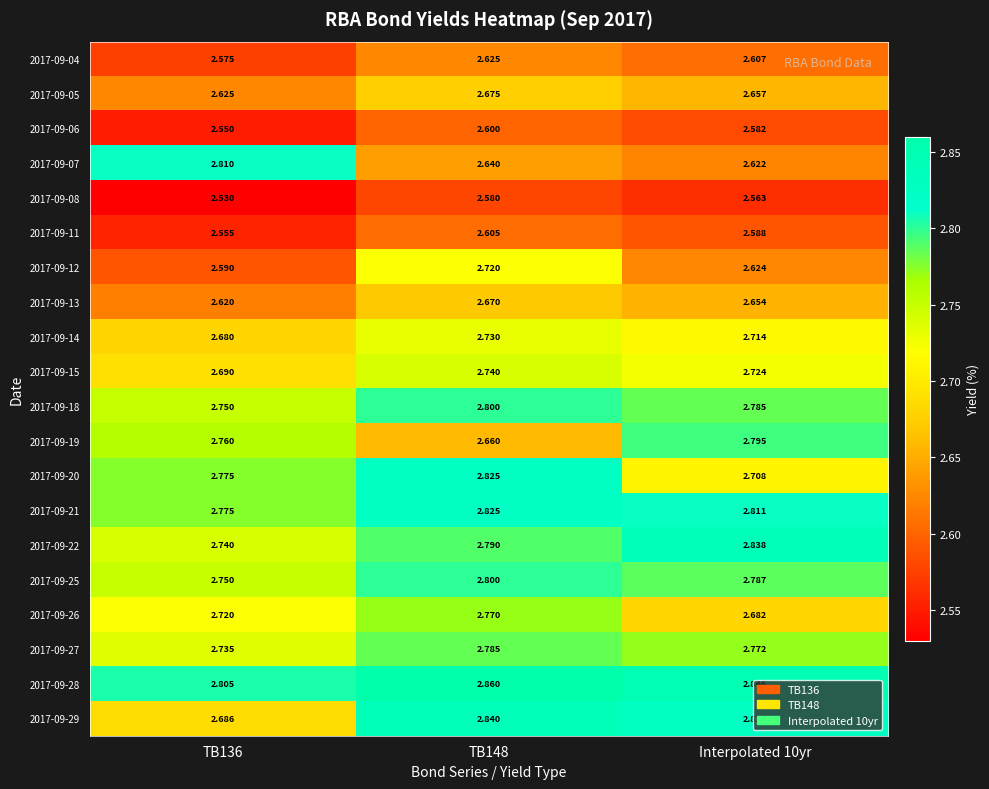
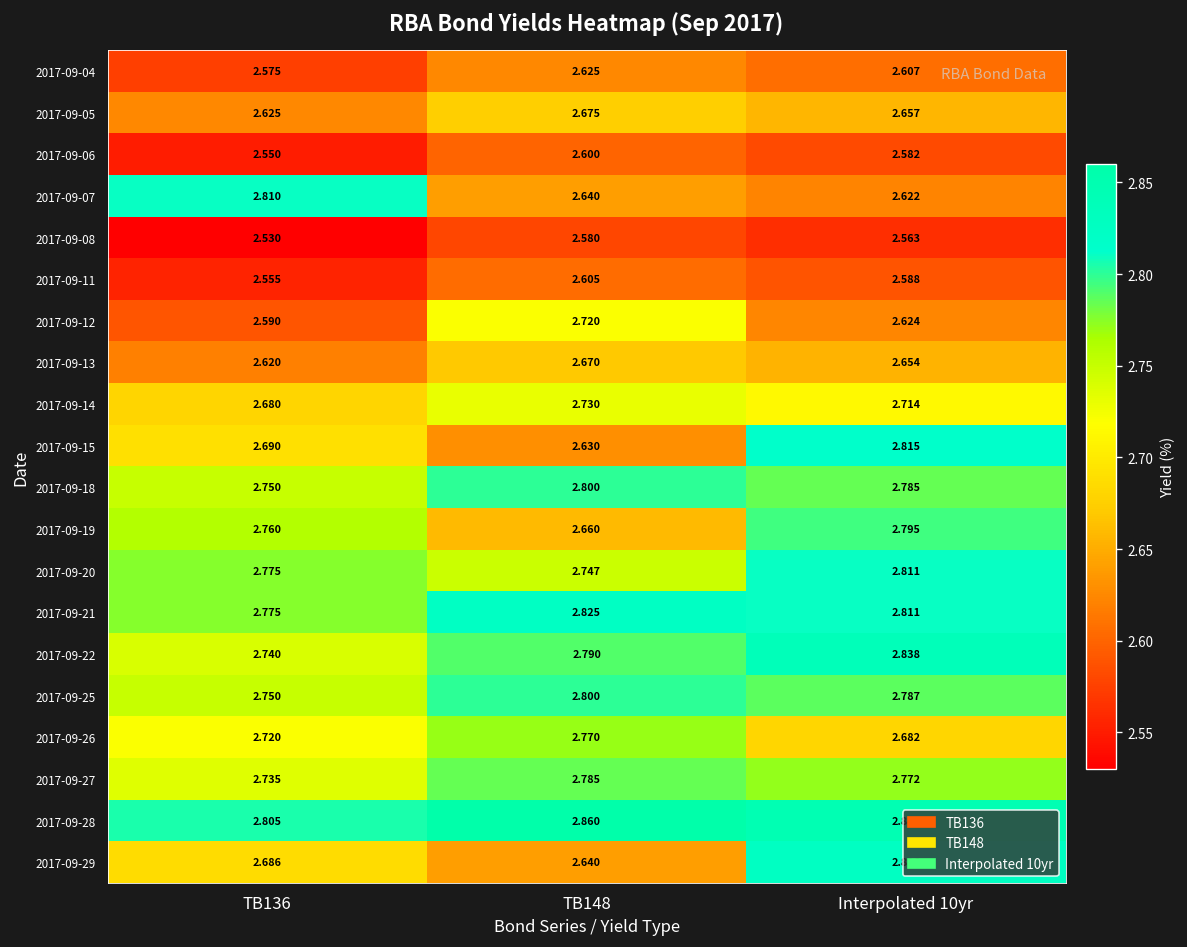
  {
    "2017-09-04": {
      "TB136": 2.575,
      "TB148": 2.625
    },
    "2017-09-05": {
      "TB136": 2.625,
      "TB148": 2.675,
      "Interpolated 10yr": 2.657
    },
    "2017-09-06": {
      "TB136": 2.550,
      "TB148": 2.600,
      "Interpolated 10yr": 2.582
    },
    "2017-09-07": {
      "TB136": 2.810,
      "TB148": 2.640,
      "Interpolated 10yr": 2.622
    },
    "2017-09-08": {
      "TB136": 2.530,
      "TB148": 2.580,
      "Interpolated 10yr": 2.563
    },
    "2017-09-11": {
      "TB136": 2.555,
      "TB148": 2.605,
      "Interpolated 10yr": 2.588
    },
    "2017-09-12": {
      "TB136": 2.590,
      "TB148": 2.720,
      "Interpolated 10yr": 2.624
    },
    "2017-09-13": {
      "TB136": 2.620,
      "TB148": 2.670,
      "Interpolated 10yr": 2.654
    },
    "2017-09-14": {
      "TB136": 2.680,
      "TB148": 2.730,
      "Interpolated 10yr": 2.714
    },
    "2017-09-15": {
      "TB136": 2.690,
-     "TB148": 2.740,
-     "Interpolated 10yr": 2.724
+     "TB148": 2.630,
+     "Interpolated 10yr": 2.815
    },
    "2017-09-18": {
      "TB136": 2.750,
      "TB148": 2.800,
      "Interpolated 10yr": 2.785
    },
    "2017-09-19": {
      "TB136": 2.760,
      "TB148": 2.660,
      "Interpolated 10yr": 2.795
    },
    "2017-09-20": {
      "TB136": 2.775,
-     "TB148": 2.825,
-     "Interpolated 10yr": 2.708
+     "TB148": 2.747,
+     "Interpolated 10yr": 2.811
    },
    "2017-09-21": {
      "TB136": 2.775,
      "TB148": 2.825,
      "Interpolated 10yr": 2.811
    },
    "2017-09-22": {
      "TB136": 2.740,
      "TB148": 2.790,
      "Interpolated 10yr": 2.838
    },
    "2017-09-25": {
      "TB136": 2.750,
      "TB148": 2.800,
      "Interpolated 10yr": 2.787
    },
    "2017-09-26": {
      "TB136": 2.720,
      "TB148": 2.770,
      "Interpolated 10yr": 2.682
    },
    "2017-09-27": {
      "TB136": 2.735,
      "TB148": 2.785,
      "Interpolated 10yr": 2.772
    },
    "2017-09-28": {
      "TB136": 2.805,
      "TB148": 2.860
    },
    "2017-09-29": {
      "TB136": 2.686,
-     "TB148": 2.840
+     "TB148": 2.640
    }
  }
